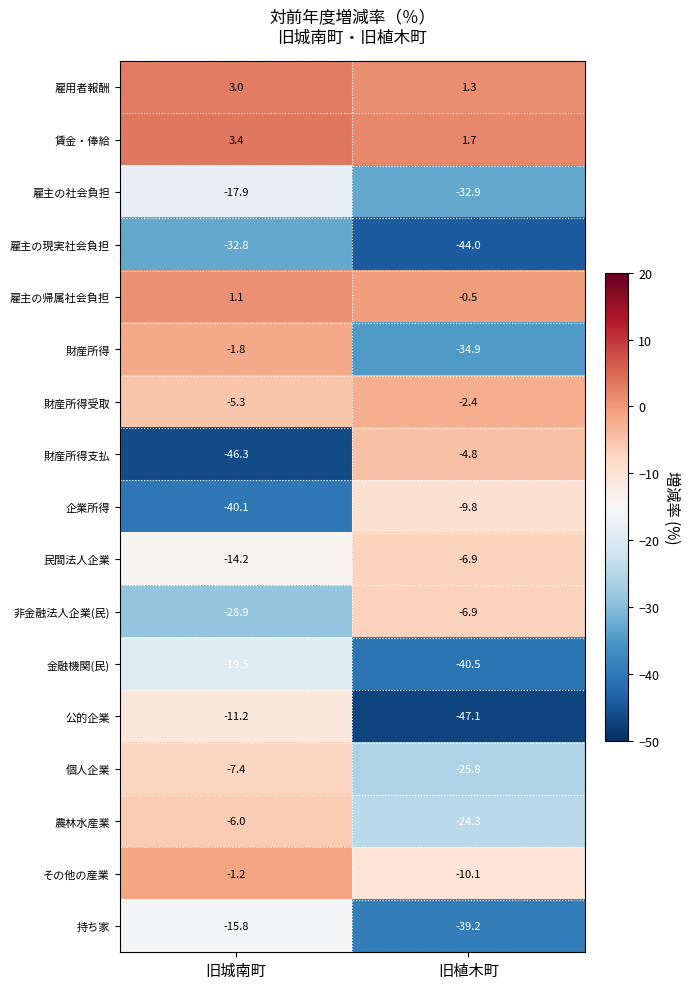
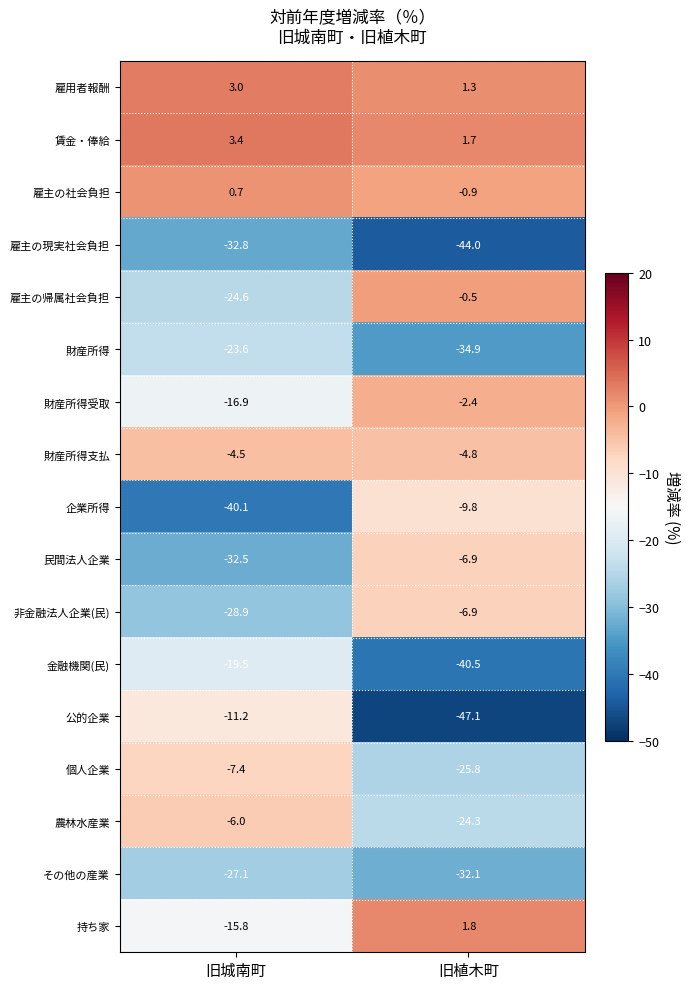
  {
    "雇用者報酬": {
      "旧城南町": 3.0,
      "旧植木町": 1.3
    },
    "賃金・俸給": {
      "旧城南町": 3.4,
      "旧植木町": 1.7
    },
    "雇主の社会負担": {
-     "旧城南町": -17.9,
-     "旧植木町": -32.9
+     "旧城南町": 0.7,
+     "旧植木町": -0.9
    },
    "雇主の現実社会負担": {
      "旧城南町": -32.8,
      "旧植木町": -44.0
    },
    "雇主の帰属社会負担": {
-     "旧城南町": 1.1,
+     "旧城南町": -24.6,
      "旧植木町": -0.5
    },
    "財産所得": {
-     "旧城南町": -1.8,
+     "旧城南町": -23.6,
      "旧植木町": -34.9
    },
    "財産所得受取": {
-     "旧城南町": -5.3,
+     "旧城南町": -16.9,
      "旧植木町": -2.4
    },
    "財産所得支払": {
-     "旧城南町": -46.3,
+     "旧城南町": -4.5,
      "旧植木町": -4.8
    },
    "企業所得": {
      "旧城南町": -40.1,
      "旧植木町": -9.8
    },
    "民間法人企業": {
-     "旧城南町": -14.2,
+     "旧城南町": -32.5,
      "旧植木町": -6.9
    },
    "非金融法人企業(民)": {
      "旧城南町": -28.9,
      "旧植木町": -6.9
    },
    "金融機関(民)": {
      "旧植木町": -40.5
    },
    "公的企業": {
      "旧城南町": -11.2,
      "旧植木町": -47.1
    },
    "個人企業": {
      "旧城南町": -7.4,
      "旧植木町": -25.8
    },
    "農林水産業": {
      "旧城南町": -6.0,
      "旧植木町": -24.3
    },
    "その他の産業": {
-     "旧城南町": -1.2,
-     "旧植木町": -10.1
+     "旧城南町": -27.1,
+     "旧植木町": -32.1
    },
    "持ち家": {
      "旧城南町": -15.8,
-     "旧植木町": -39.2
+     "旧植木町": 1.8
    }
  }
